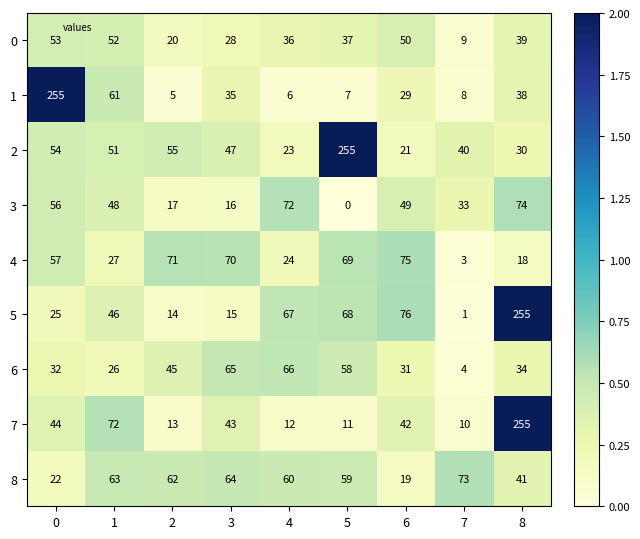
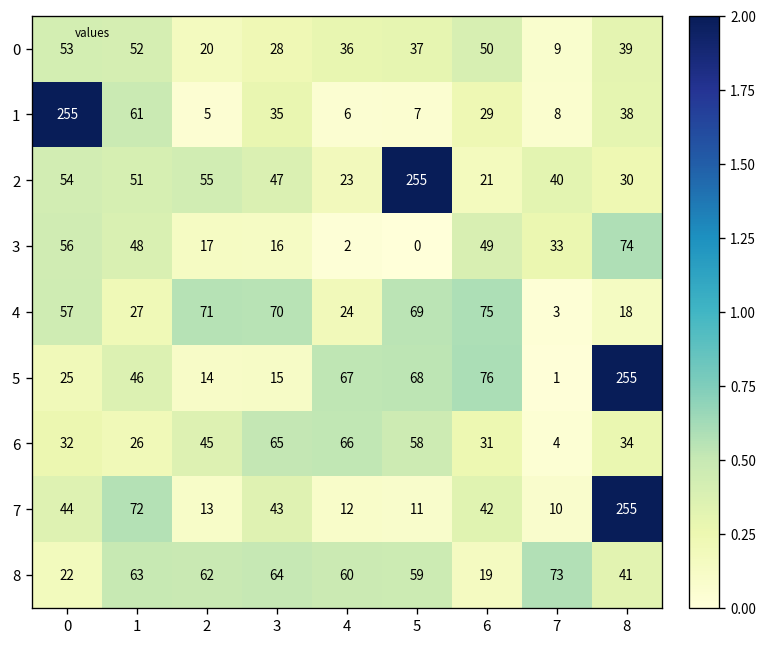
  {
    "0": {
      "1": 52,
      "2": 20,
      "3": 28,
      "4": 36,
      "5": 37,
      "6": 50,
      "7": 9,
      "8": 39
    },
    "1": {
      "0": 255,
      "1": 61,
      "2": 5,
      "3": 35,
      "4": 6,
      "5": 7,
      "6": 29,
      "7": 8,
      "8": 38
    },
    "2": {
      "0": 54,
      "1": 51,
      "2": 55,
      "3": 47,
      "4": 23,
      "5": 255,
      "6": 21,
      "7": 40,
      "8": 30
    },
    "3": {
      "0": 56,
      "1": 48,
      "2": 17,
      "3": 16,
-     "4": 72,
+     "4": 2,
      "5": 0,
      "6": 49,
      "7": 33,
      "8": 74
    },
    "4": {
      "0": 57,
      "1": 27,
      "2": 71,
      "3": 70,
      "4": 24,
      "5": 69,
      "6": 75,
      "7": 3,
      "8": 18
    },
    "5": {
      "0": 25,
      "1": 46,
      "2": 14,
      "3": 15,
      "4": 67,
      "5": 68,
      "6": 76,
      "7": 1,
      "8": 255
    },
    "6": {
      "0": 32,
      "1": 26,
      "2": 45,
      "3": 65,
      "4": 66,
      "5": 58,
      "6": 31,
      "7": 4,
      "8": 34
    },
    "7": {
      "0": 44,
      "1": 72,
      "2": 13,
      "3": 43,
      "4": 12,
      "5": 11,
      "6": 42,
      "7": 10,
      "8": 255
    },
    "8": {
      "0": 22,
      "1": 63,
      "2": 62,
      "3": 64,
      "4": 60,
      "5": 59,
      "6": 19,
      "7": 73,
      "8": 41
    }
  }
